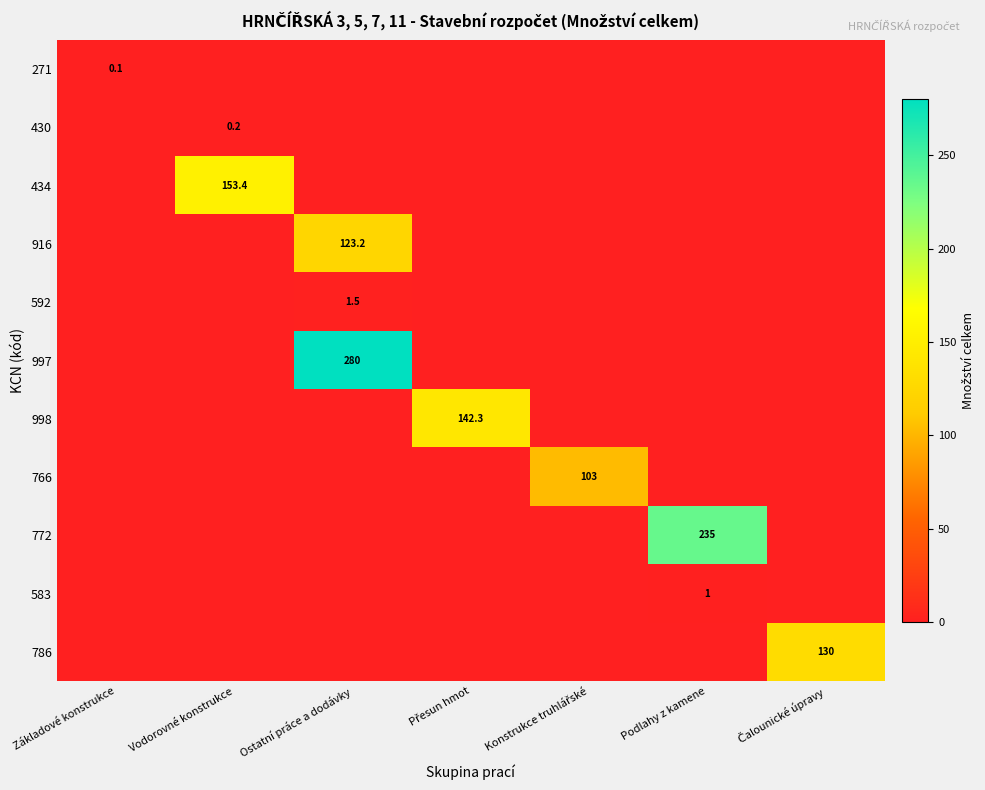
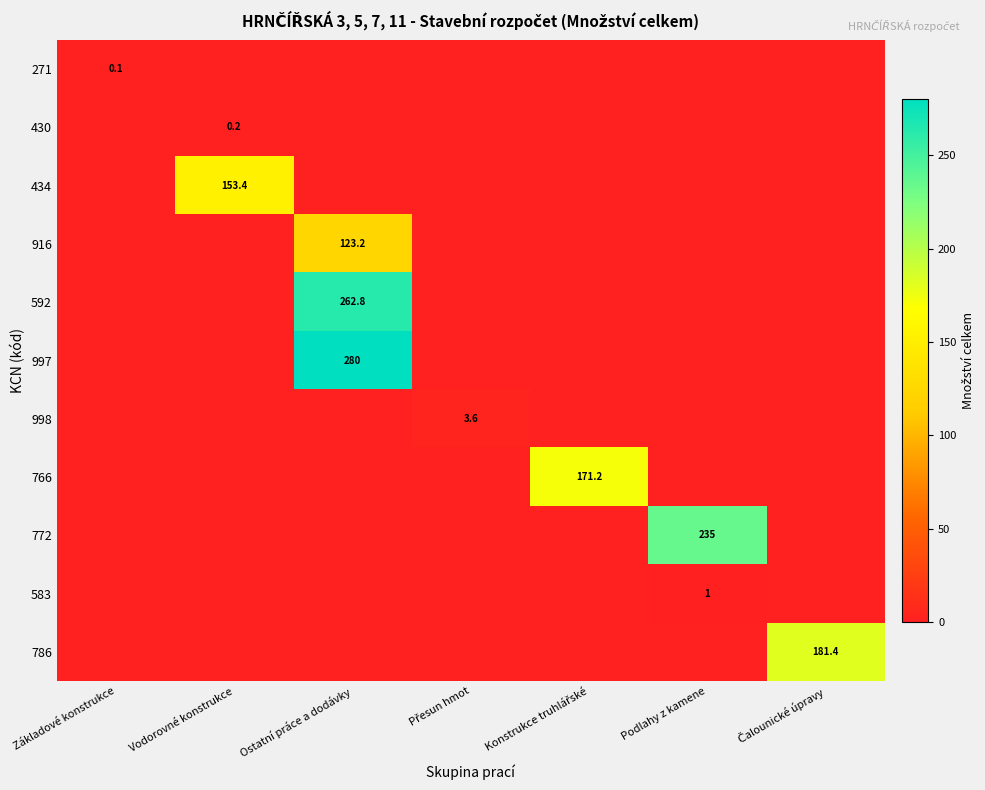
  {
    "271": {
      "Základové konstrukce": 0.1
    },
    "430": {
      "Vodorovné konstrukce": 0.2
    },
    "434": {
      "Vodorovné konstrukce": 153.4
    },
    "916": {
      "Ostatní práce a dodávky": 123.2
    },
    "592": {
-     "Ostatní práce a dodávky": 1.5
+     "Ostatní práce a dodávky": 262.8
    },
    "997": {
      "Ostatní práce a dodávky": 280
    },
    "998": {
-     "Přesun hmot": 142.3
+     "Přesun hmot": 3.6
    },
    "766": {
-     "Konstrukce truhlářské": 103
+     "Konstrukce truhlářské": 171.2
    },
    "772": {
      "Podlahy z kamene": 235
    },
    "583": {
      "Podlahy z kamene": 1
    },
    "786": {
-     "Čalounické úpravy": 130
+     "Čalounické úpravy": 181.4
    }
  }
